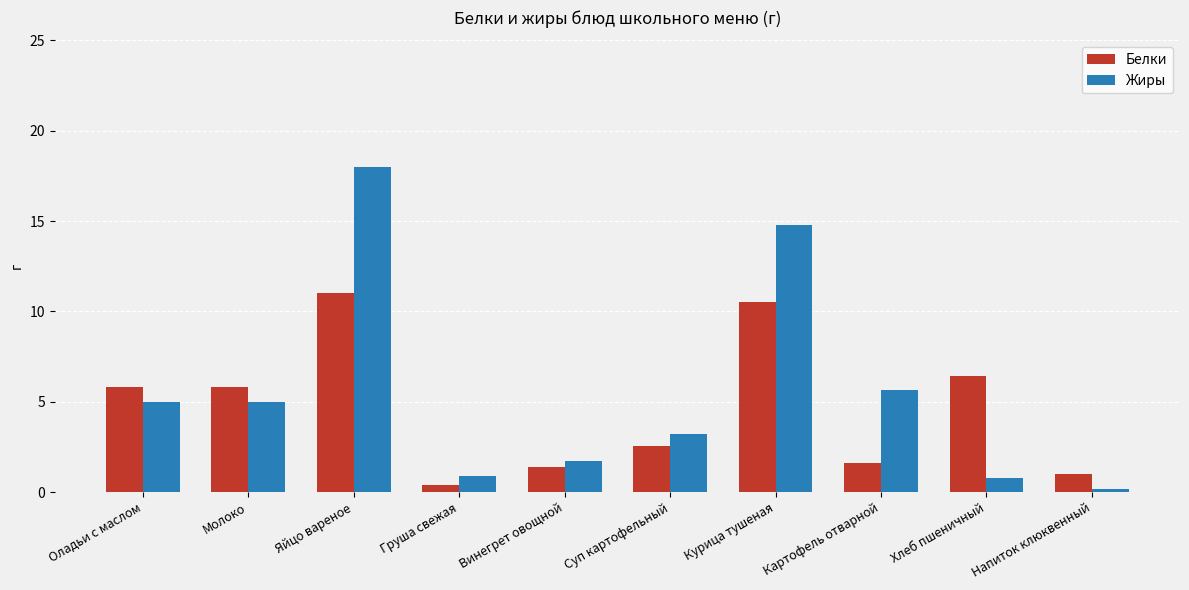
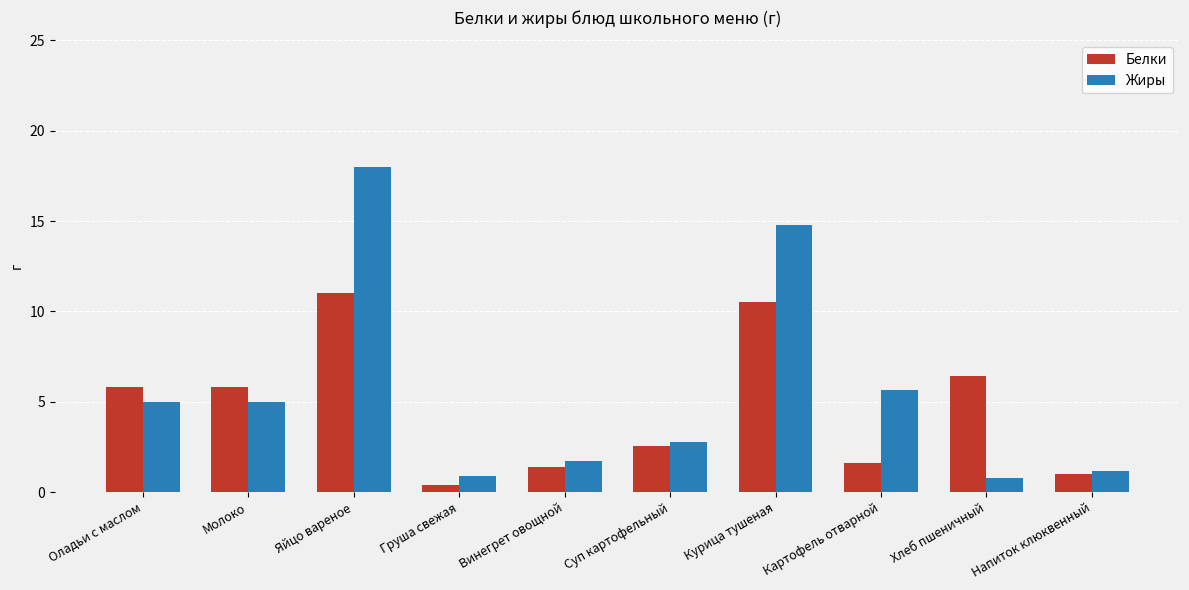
  {
    "Белки": {
      "Оладьи с маслом": 5.8,
      "Молоко": 5.8,
      "Яйцо вареное": 11.0,
      "Груша свежая": 0.4,
      "Винегрет овощной": 1.4,
      "Суп картофельный": 2.6,
      "Курица тушеная": 10.5,
      "Картофель отварной": 1.6,
      "Хлеб пшеничный": 6.4,
      "Напиток клюквенный": 1.0
    },
    "Жиры": {
      "Оладьи с маслом": 5.0,
      "Молоко": 5.0,
      "Яйцо вареное": 18.0,
      "Груша свежая": 0.9,
      "Винегрет овощной": 1.7,
-     "Суп картофельный": 3.2,
+     "Суп картофельный": 2.8,
      "Курица тушеная": 14.8,
      "Картофель отварной": 5.7,
      "Хлеб пшеничный": 0.8,
-     "Напиток клюквенный": 0.2
+     "Напиток клюквенный": 1.2
    }
  }
